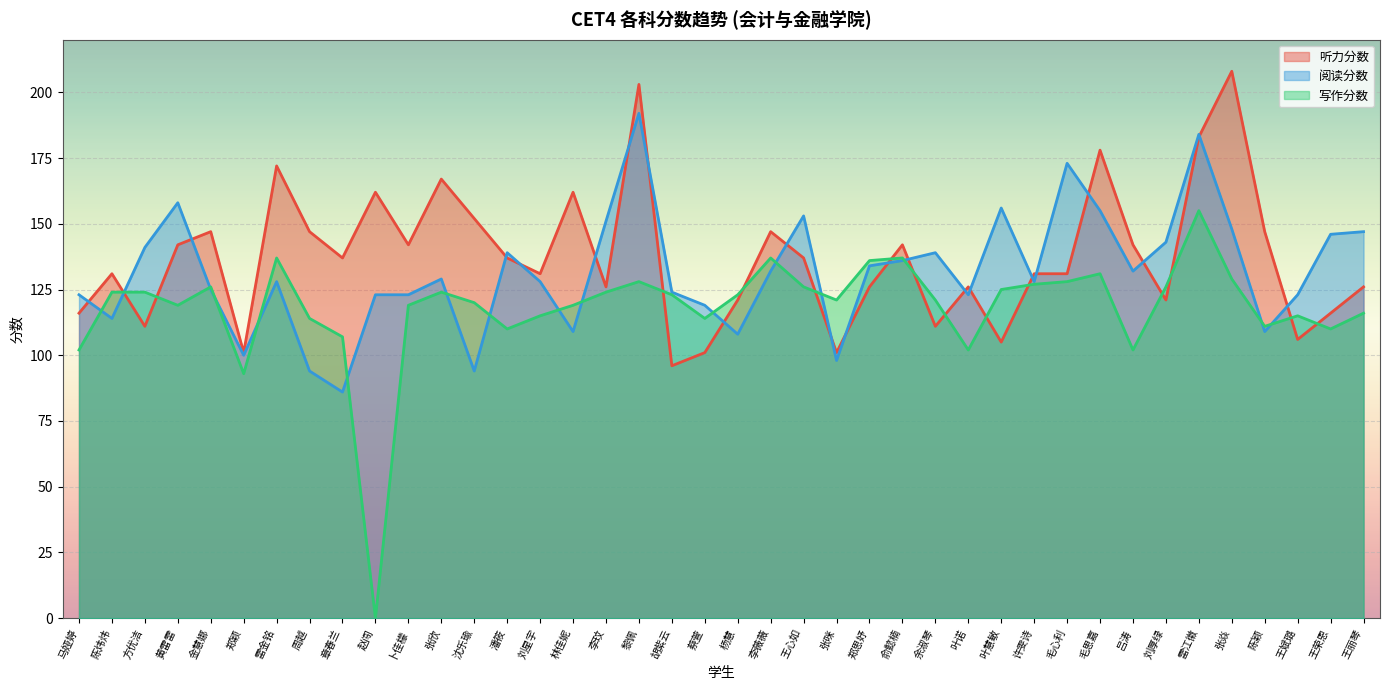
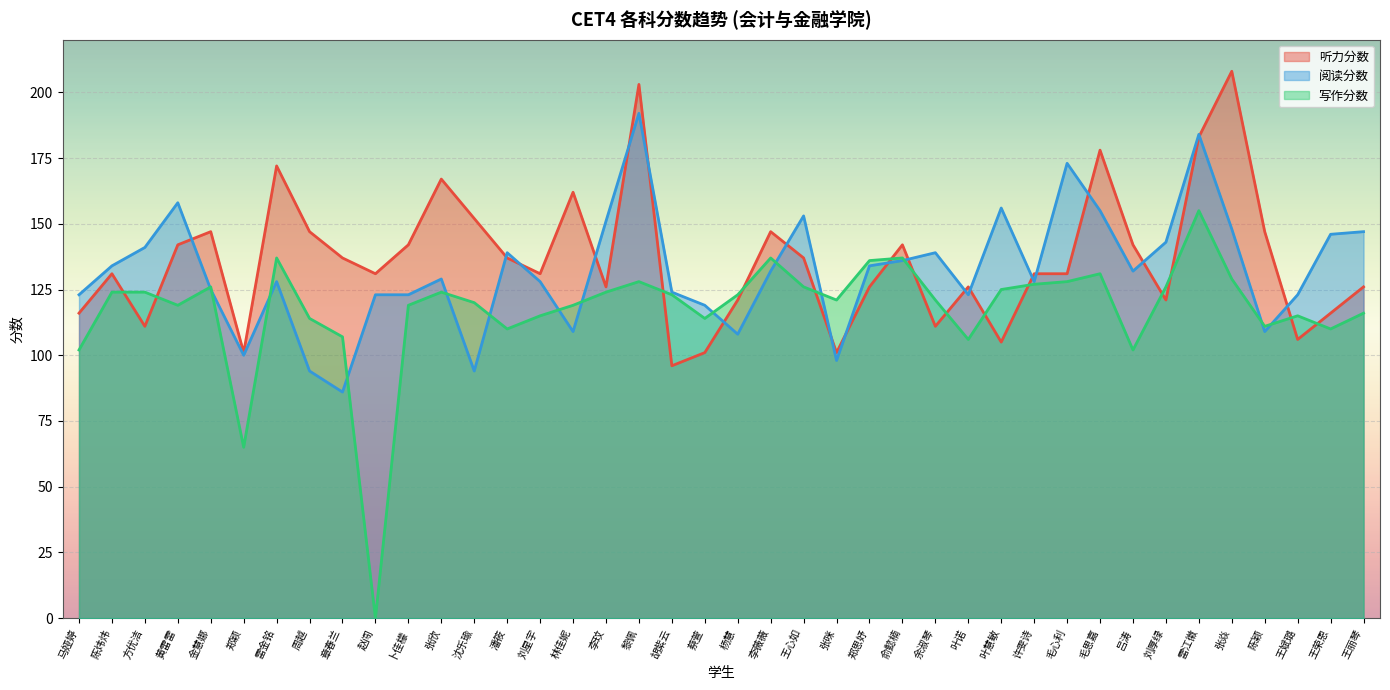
  {
    "听力分数": {
      "马娅婷": 116,
      "陈炜炜": 131,
      "方优洁": 111,
      "黄雷雷": 142,
      "金慧娜": 147,
      "郑颖": 101,
      "雷金铭": 172,
      "周越": 147,
      "章春兰": 137,
-     "赵闯": 162,
+     "赵闯": 131,
      "卜佳檬": 142,
      "张欣": 167,
      "沈乐瑜": 152,
      "潘筱": 137,
      "刘星宇": 131,
      "林佳妮": 162,
      "李玟": 126,
      "黎佩": 203,
      "胡紫云": 96,
      "蔡萱": 101,
      "杨慧": 121,
      "李薇薇": 147,
      "王心如": 137,
      "张咪": 101,
      "郑思妤": 126,
      "俞懿楠": 142,
      "余淑琴": 111,
      "叶诺": 126,
      "叶慧敏": 105,
      "许雯诗": 131,
      "毛心利": 131,
      "毛思嘉": 178,
      "吕涛": 142,
      "刘厚绿": 121,
      "雷江徽": 183,
      "张焱": 208,
      "陈颖": 147,
      "王斌璐": 106,
      "王荣恩": 116,
      "王丽琴": 126
    },
    "阅读分数": {
      "马娅婷": 123,
-     "陈炜炜": 114,
+     "陈炜炜": 134,
      "方优洁": 141,
      "黄雷雷": 158,
      "金慧娜": 125,
      "郑颖": 100,
      "雷金铭": 128,
      "周越": 94,
      "章春兰": 86,
      "赵闯": 123,
      "卜佳檬": 123,
      "张欣": 129,
      "沈乐瑜": 94,
      "潘筱": 139,
      "刘星宇": 128,
      "林佳妮": 109,
      "李玟": 151,
      "黎佩": 192,
      "胡紫云": 124,
      "蔡萱": 119,
      "杨慧": 108,
      "李薇薇": 132,
      "王心如": 153,
      "张咪": 98,
      "郑思妤": 134,
      "俞懿楠": 136,
      "余淑琴": 139,
      "叶诺": 123,
      "叶慧敏": 156,
      "许雯诗": 128,
      "毛心利": 173,
      "毛思嘉": 155,
      "吕涛": 132,
      "刘厚绿": 143,
      "雷江徽": 184,
      "张焱": 148,
      "陈颖": 109,
      "王斌璐": 123,
      "王荣恩": 146,
      "王丽琴": 147
    },
    "写作分数": {
      "马娅婷": 102,
      "陈炜炜": 124,
      "方优洁": 124,
      "黄雷雷": 119,
      "金慧娜": 126,
-     "郑颖": 93,
+     "郑颖": 65,
      "雷金铭": 137,
      "周越": 114,
      "章春兰": 107,
      "赵闯": 0,
      "卜佳檬": 119,
      "张欣": 124,
      "沈乐瑜": 120,
      "潘筱": 110,
      "刘星宇": 115,
      "林佳妮": 119,
      "李玟": 124,
      "黎佩": 128,
      "胡紫云": 123,
      "蔡萱": 114,
      "杨慧": 123,
      "李薇薇": 137,
      "王心如": 126,
      "张咪": 121,
      "郑思妤": 136,
      "俞懿楠": 137,
      "余淑琴": 121,
-     "叶诺": 102,
+     "叶诺": 106,
      "叶慧敏": 125,
      "许雯诗": 127,
      "毛心利": 128,
      "毛思嘉": 131,
      "吕涛": 102,
      "刘厚绿": 126,
      "雷江徽": 155,
      "张焱": 129,
      "陈颖": 111,
      "王斌璐": 115,
      "王荣恩": 110,
      "王丽琴": 116
    }
  }
